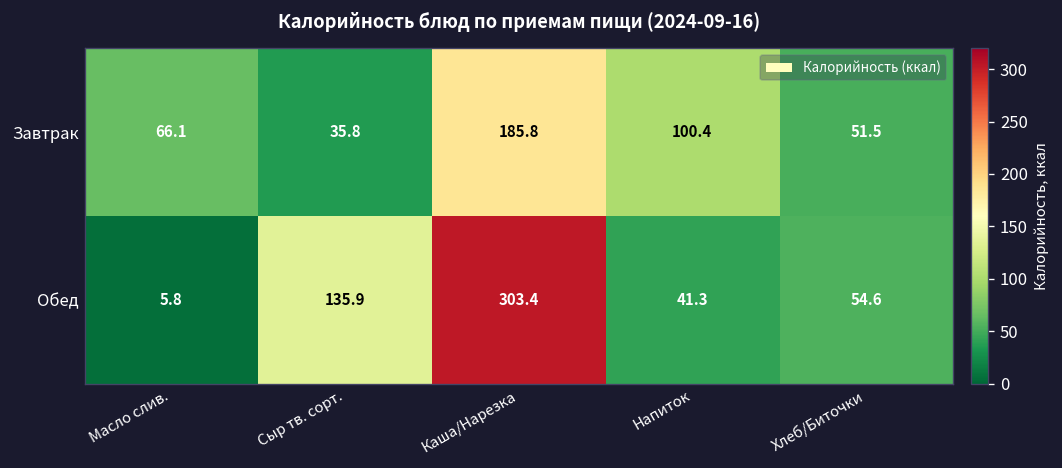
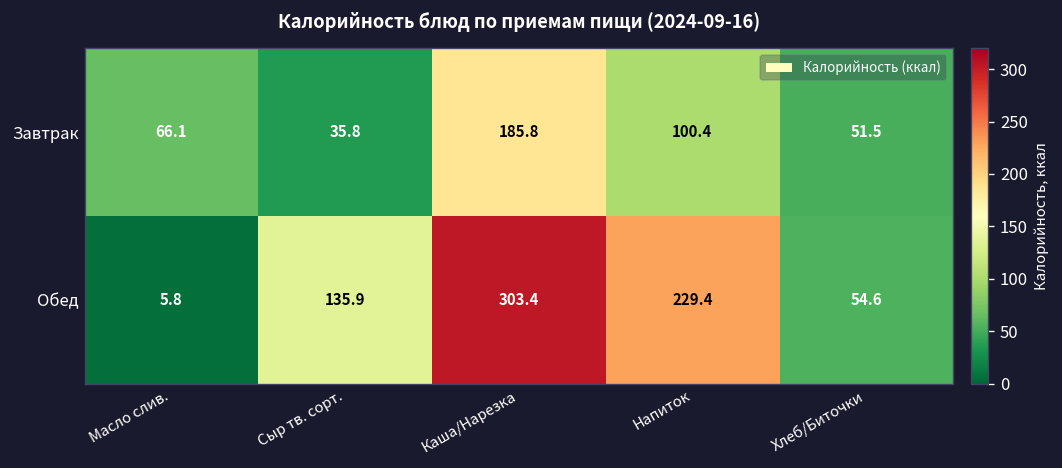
  {
    "Завтрак": {
      "Масло слив.": 66.1,
      "Сыр тв. сорт.": 35.8,
      "Каша/Нарезка": 185.8,
      "Напиток": 100.4,
      "Хлеб/Биточки": 51.5
    },
    "Обед": {
      "Масло слив.": 5.8,
      "Сыр тв. сорт.": 135.9,
      "Каша/Нарезка": 303.4,
-     "Напиток": 41.3,
+     "Напиток": 229.4,
      "Хлеб/Биточки": 54.6
    }
  }
